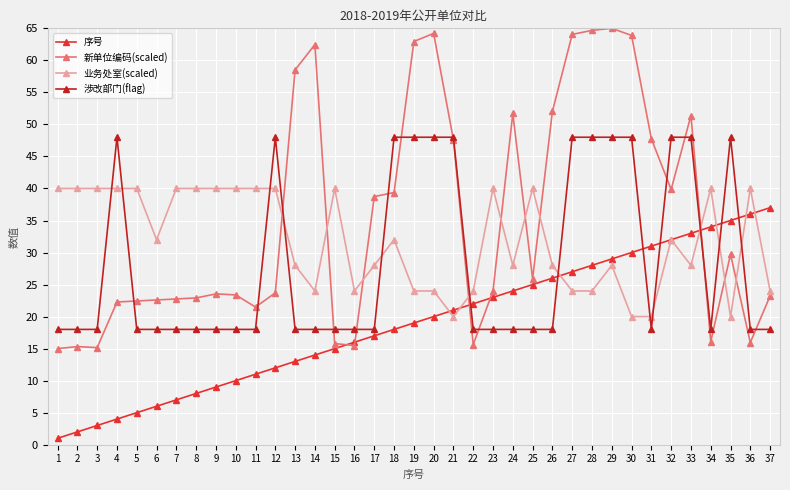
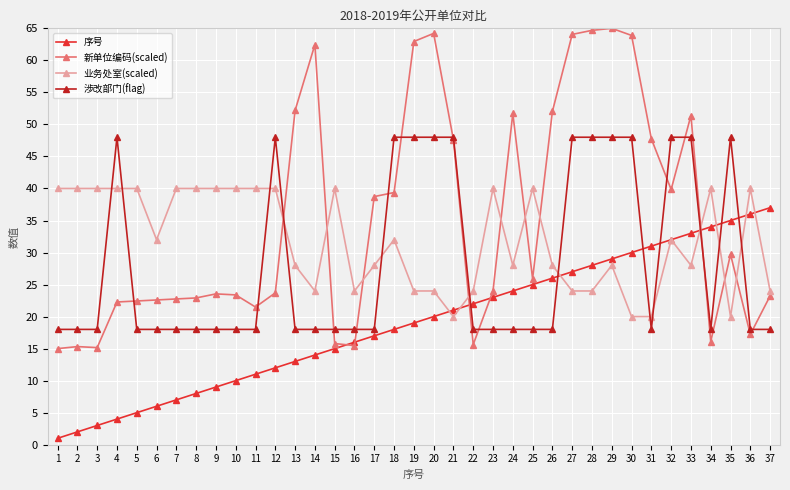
  {
    "新单位编码(scaled)": {
      "1": 15,
      "2": 15,
      "3": 15,
      "4": 22,
      "5": 22,
      "6": 23,
      "7": 23,
      "8": 23,
      "9": 24,
      "10": 23,
      "11": 21,
      "12": 24,
-     "13": 59,
+     "13": 52,
      "14": 62,
      "15": 16,
      "16": 15,
      "17": 39,
      "18": 39,
      "19": 63,
      "20": 64,
      "21": 48,
      "22": 16,
      "23": 24,
      "24": 52,
      "25": 26,
      "26": 52,
      "27": 64,
      "28": 65,
      "29": 65,
      "30": 64,
      "31": 48,
      "32": 40,
      "33": 51,
      "34": 16,
      "35": 30,
-     "36": 16,
+     "36": 17,
      "37": 23
    },
    "业务处室(scaled)": {
      "1": 40,
      "2": 40,
      "3": 40,
      "4": 40,
      "5": 40,
      "6": 32,
      "7": 40,
      "8": 40,
      "9": 40,
      "10": 40,
      "11": 40,
      "12": 40,
      "13": 28,
      "14": 24,
      "15": 40,
      "16": 24,
      "17": 28,
      "18": 32,
      "19": 24,
      "20": 24,
      "21": 20,
      "22": 24,
      "23": 40,
      "24": 28,
      "25": 40,
      "26": 28,
      "27": 24,
      "28": 24,
      "29": 28,
      "30": 20,
      "31": 20,
      "33": 28,
      "34": 40,
      "35": 20,
      "36": 40,
      "37": 24
    }
  }
